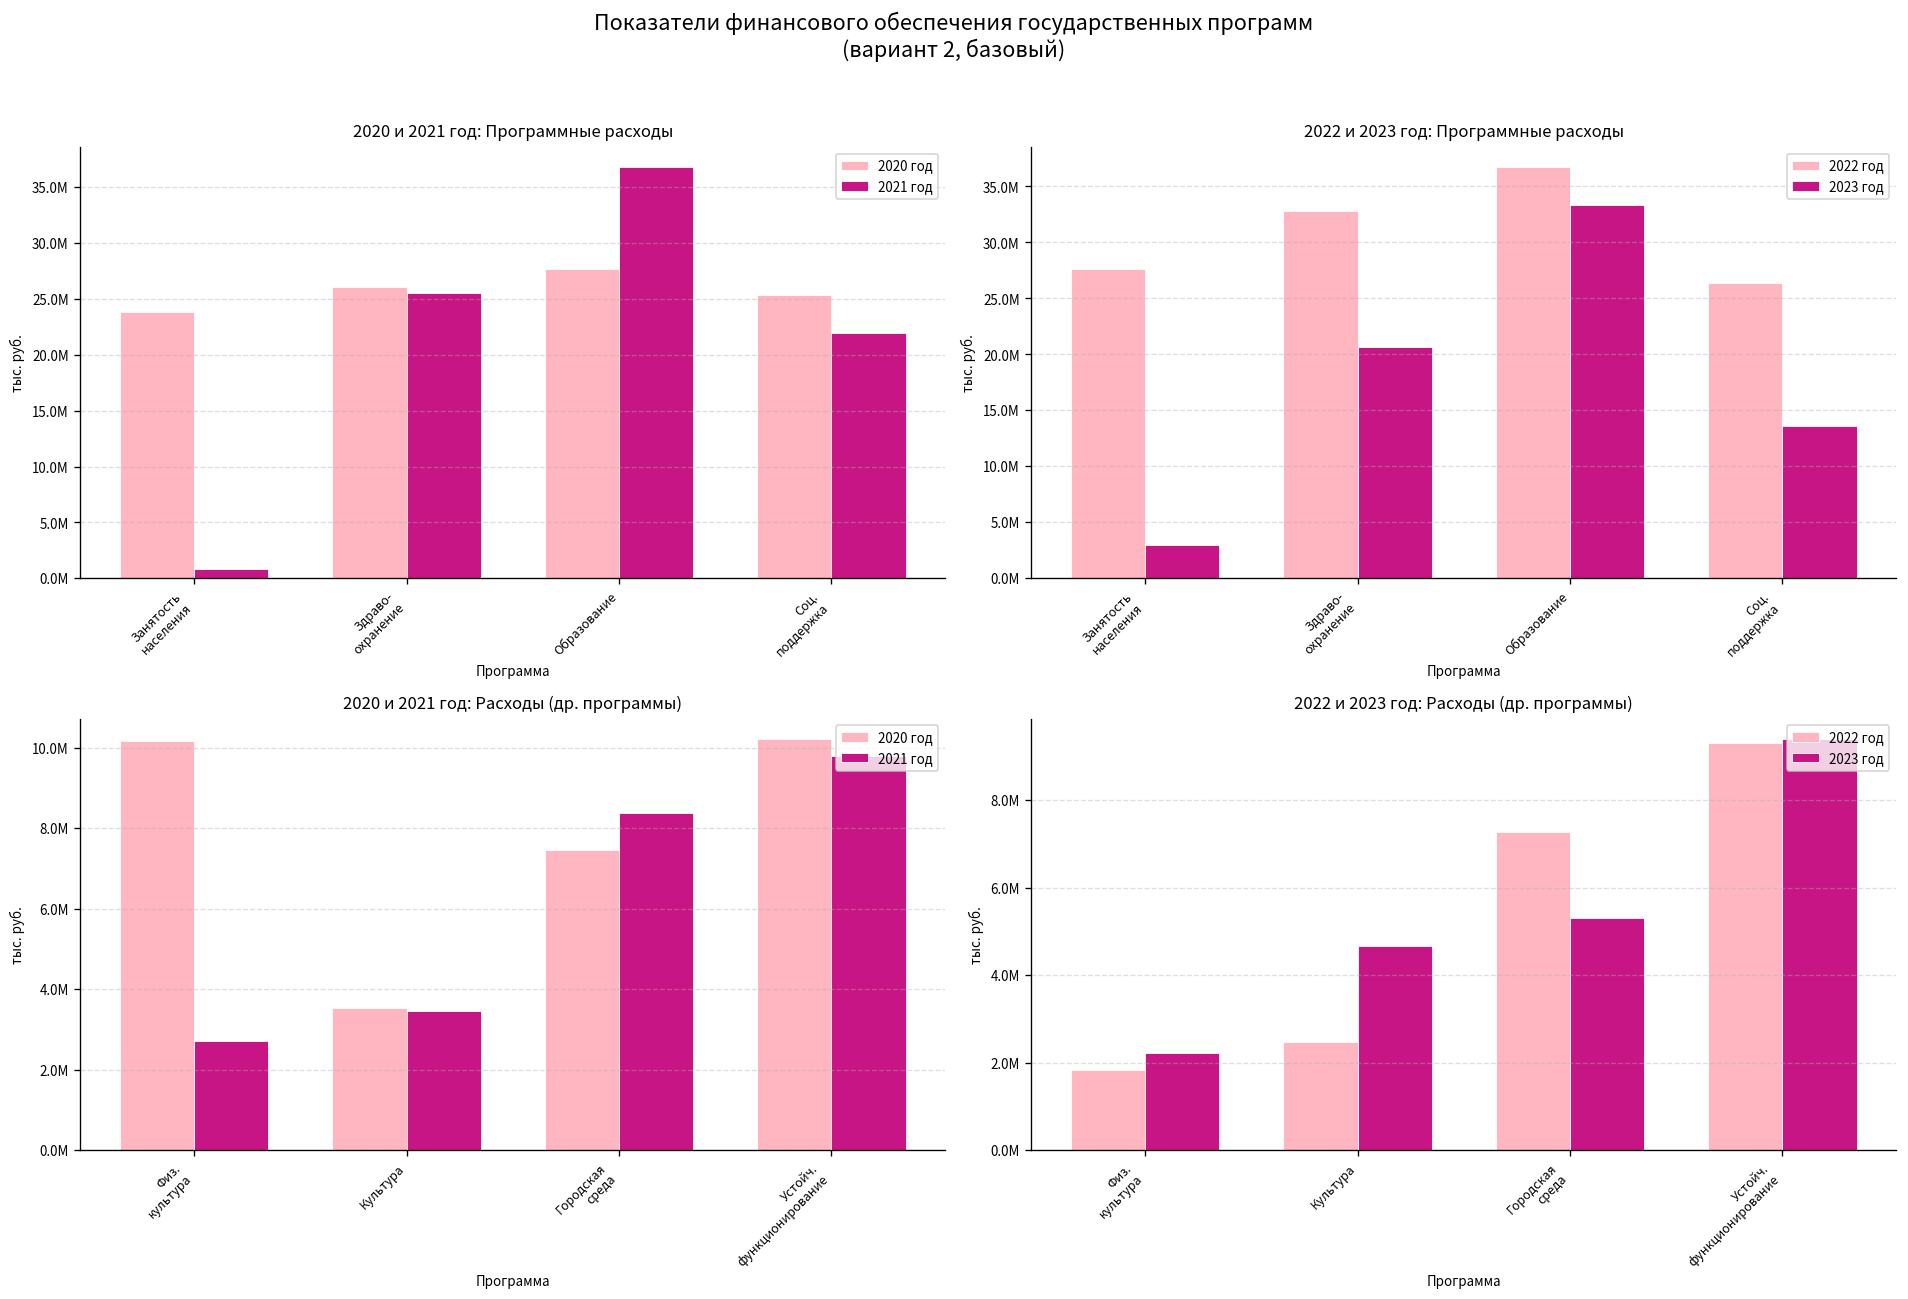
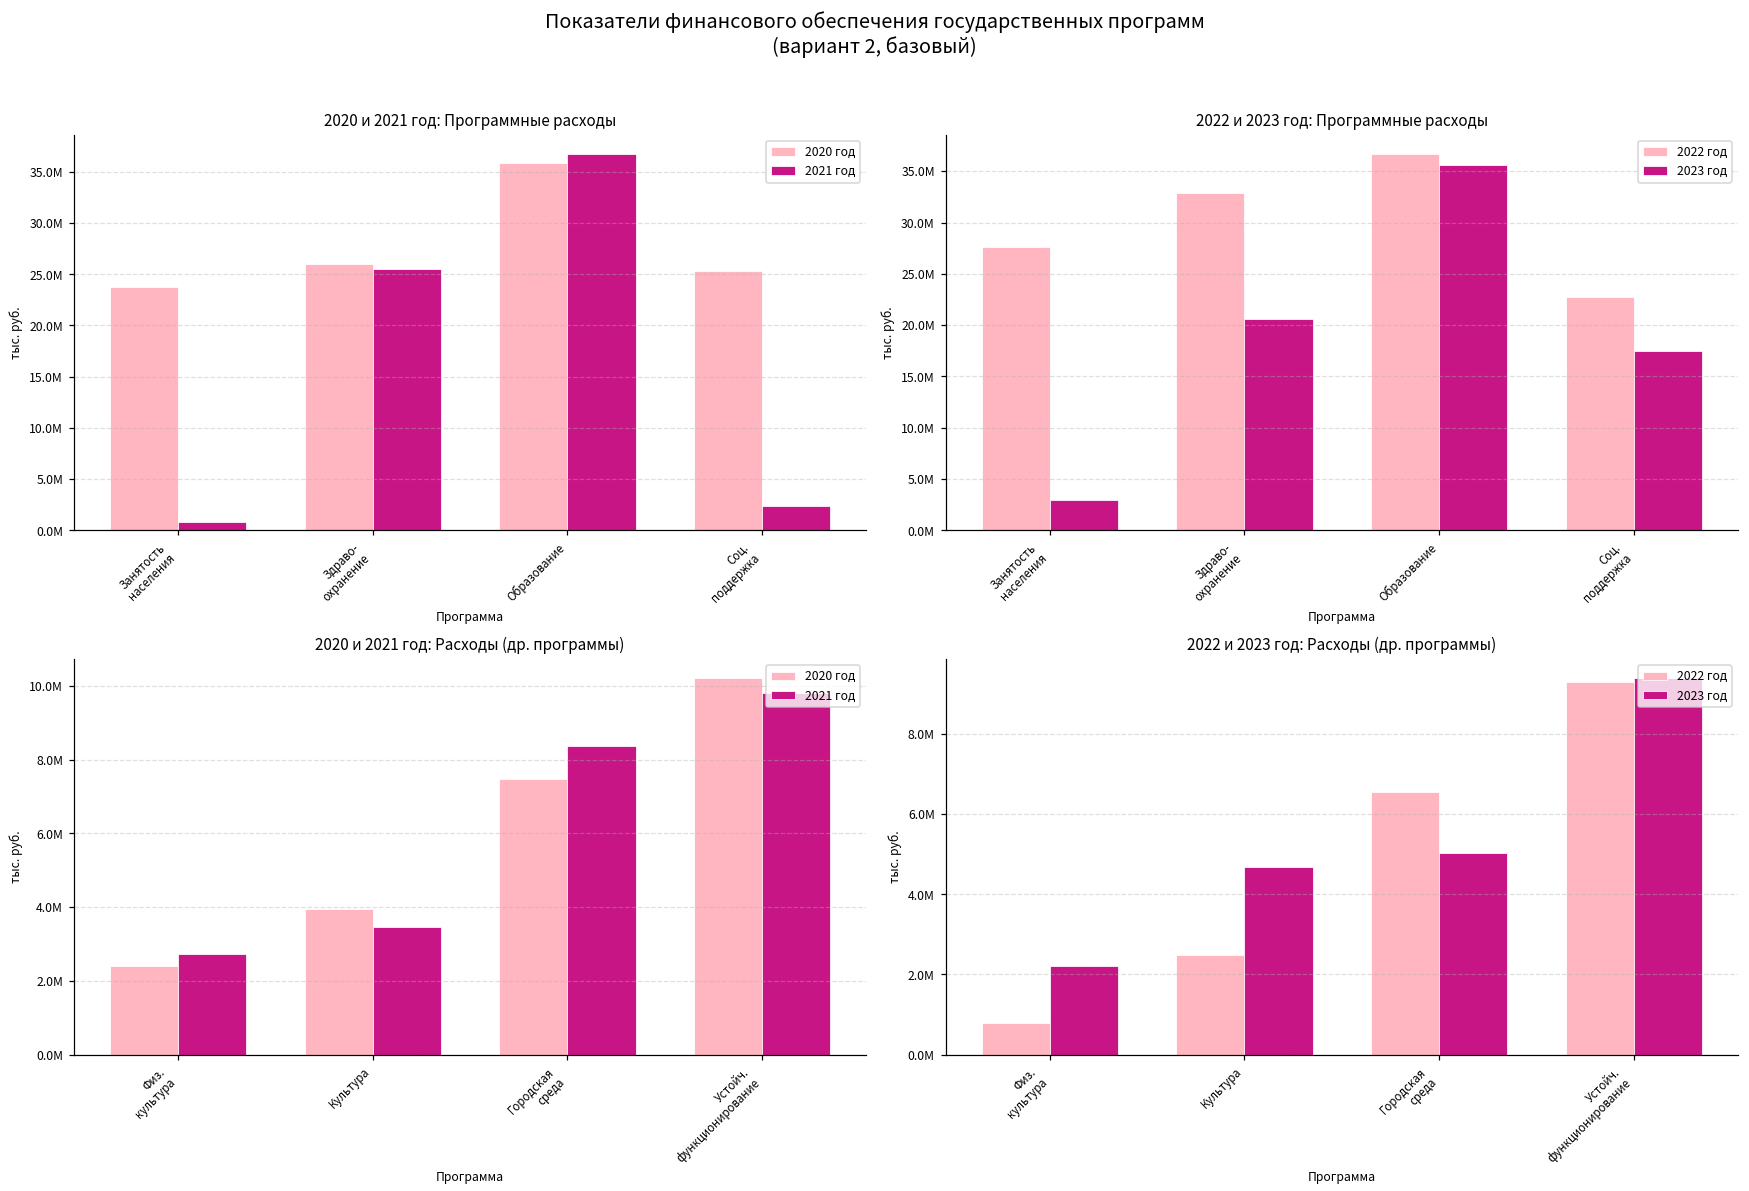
  {
    "2020 и 2021 год: Программные расходы": {
      "2020 год": {
        "Занятость населения": 24000000,
        "Здраво- охранение": 26000000,
-       "Образование": 28000000,
+       "Образование": 36000000,
        "Соц. поддержка": 25000000
      },
      "2021 год": {
        "Занятость населения": 1000000,
        "Здраво- охранение": 26000000,
        "Образование": 37000000,
-       "Соц. поддержка": 22000000
+       "Соц. поддержка": 2000000
      }
    },
    "2022 и 2023 год: Программные расходы": {
      "2022 год": {
        "Занятость населения": 28000000,
        "Здраво- охранение": 33000000,
        "Образование": 37000000,
-       "Соц. поддержка": 26000000
+       "Соц. поддержка": 23000000
      },
      "2023 год": {
        "Занятость населения": 3000000,
        "Здраво- охранение": 21000000,
-       "Образование": 33000000,
-       "Соц. поддержка": 14000000
+       "Образование": 36000000,
+       "Соц. поддержка": 18000000
      }
    },
    "2020 и 2021 год: Расходы (др. программы)": {
      "2020 год": {
-       "Физ. культура": 10200000,
-       "Культура": 3500000,
+       "Физ. культура": 2400000,
+       "Культура": 4000000,
        "Городская среда": 7500000,
        "Устойч. функционирование": 10200000
      },
      "2021 год": {
        "Физ. культура": 2700000,
        "Культура": 3500000,
        "Городская среда": 8400000
      }
    },
    "2022 и 2023 год: Расходы (др. программы)": {
      "2022 год": {
-       "Физ. культура": 1800000,
+       "Физ. культура": 800000,
        "Культура": 2500000,
-       "Городская среда": 7300000,
+       "Городская среда": 6500000,
        "Устойч. функционирование": 9300000
      },
      "2023 год": {
        "Физ. культура": 2200000,
        "Культура": 4700000,
-       "Городская среда": 5300000
+       "Городская среда": 5000000
      }
    }
  }
